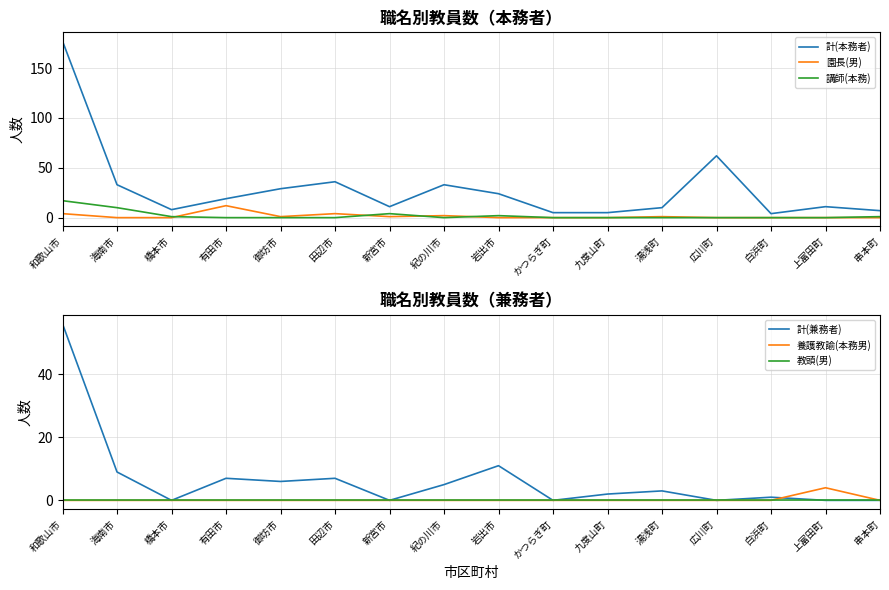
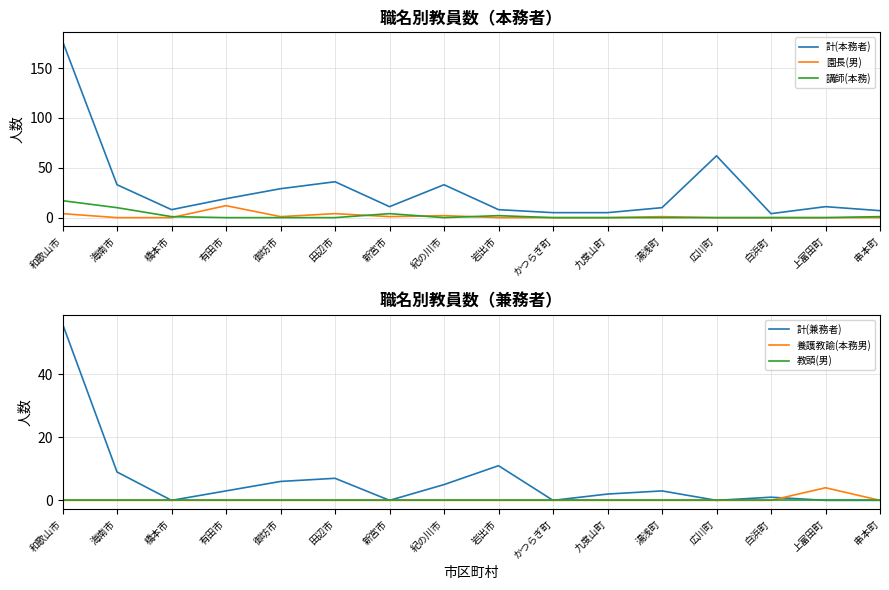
  {
    "職名別教員数（本務者）": {
      "計(本務者)": {
        "和歌山市": 180,
        "海南市": 30,
        "橋本市": 10,
        "有田市": 20,
        "御坊市": 30,
        "田辺市": 40,
        "新宮市": 10,
        "紀の川市": 30,
-       "岩出市": 20,
+       "岩出市": 10,
        "かつらぎ町": 10,
        "九度山町": 10,
        "湯浅町": 10,
        "広川町": 60,
        "白浜町": 0,
        "上富田町": 10,
        "串本町": 10
      },
      "園長(男)": {
        "和歌山市": 0,
        "海南市": 0,
        "有田市": 10,
        "田辺市": 0,
        "新宮市": 0
      },
      "講師(本務)": {
        "和歌山市": 20,
        "海南市": 10,
        "有田市": 0,
        "田辺市": 0,
        "新宮市": 0
      }
    },
    "職名別教員数（兼務者）": {
      "計(兼務者)": {
        "和歌山市": 56,
        "海南市": 9,
-       "有田市": 7,
+       "有田市": 3,
        "御坊市": 6,
        "田辺市": 7,
        "紀の川市": 5,
        "岩出市": 11,
        "九度山町": 2,
        "湯浅町": 3,
        "白浜町": 1
      },
      "養護教諭(本務男)": {
        "上富田町": 4
      }
    }
  }
